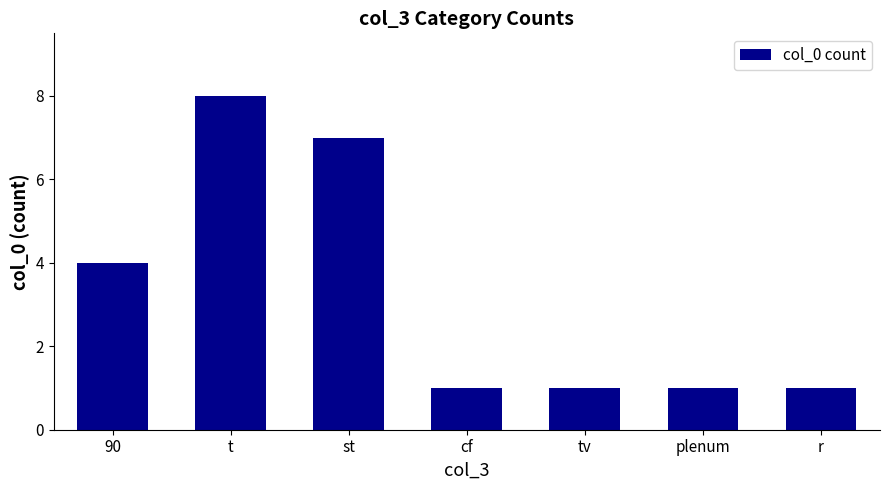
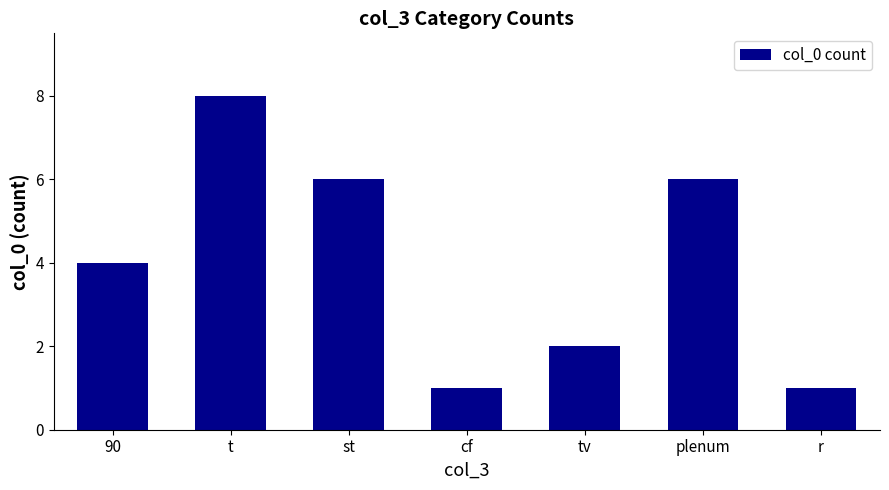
  {
    "90": 4,
    "t": 8,
-   "st": 7,
+   "st": 6,
    "cf": 1,
-   "tv": 1,
-   "plenum": 1,
+   "tv": 2,
+   "plenum": 6,
    "r": 1
  }
